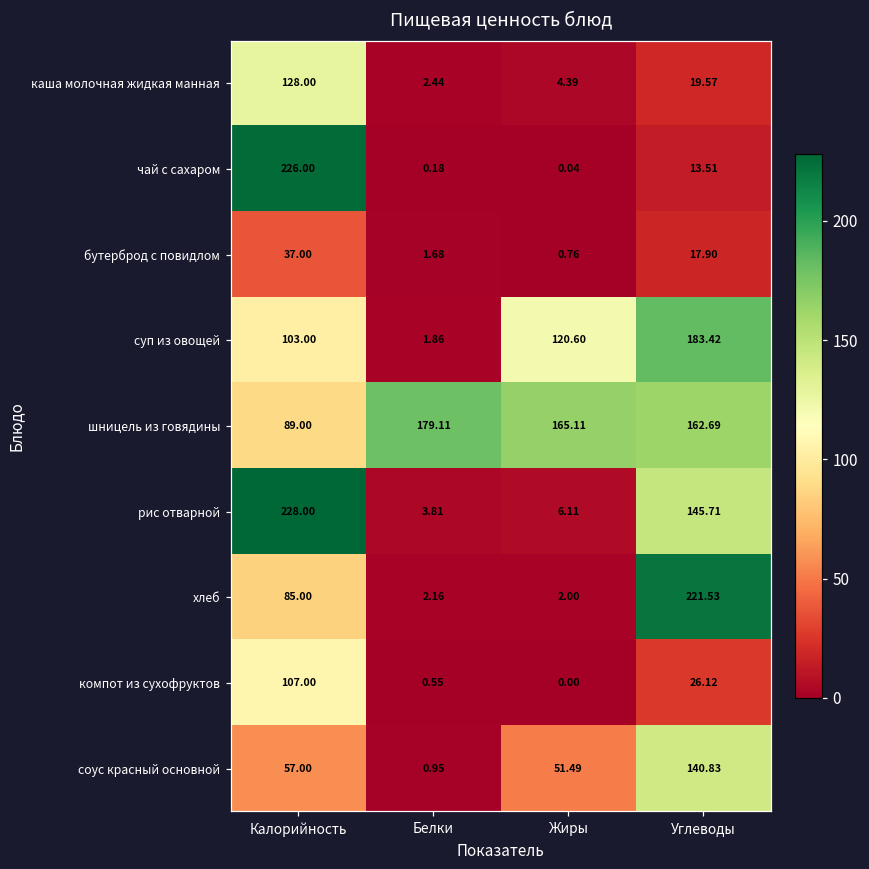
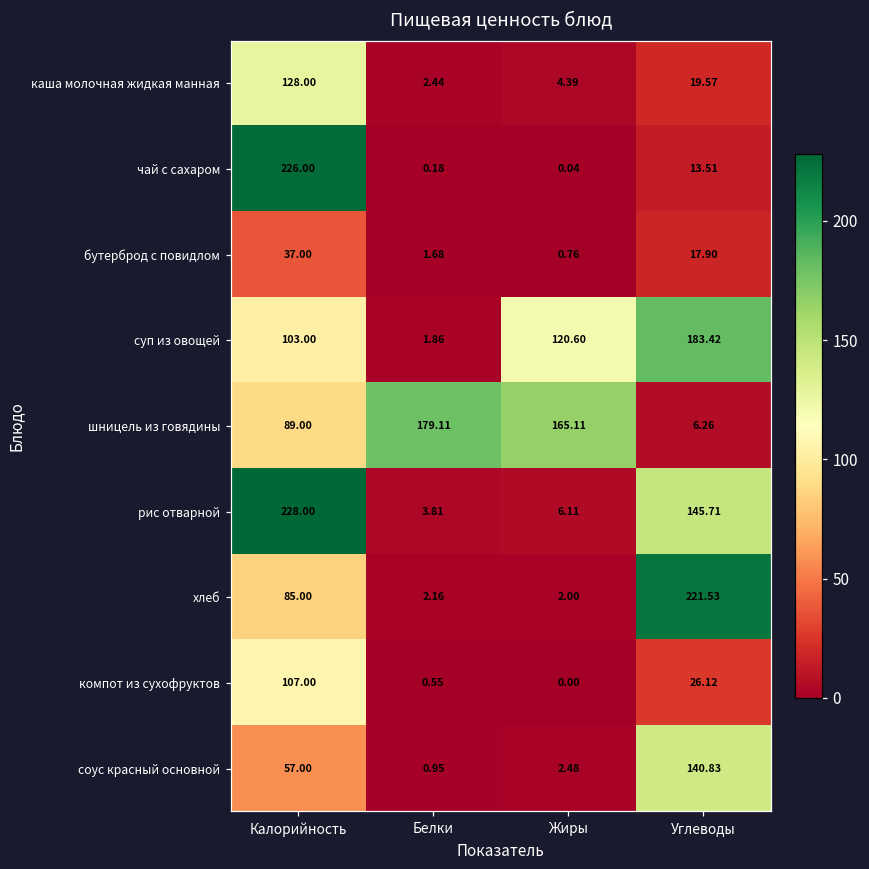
  {
    "каша молочная жидкая манная": {
      "Калорийность": 128.00,
      "Белки": 2.44,
      "Жиры": 4.39,
      "Углеводы": 19.57
    },
    "чай с сахаром": {
      "Калорийность": 226.00,
      "Белки": 0.18,
      "Жиры": 0.04,
      "Углеводы": 13.51
    },
    "бутерброд с повидлом": {
      "Калорийность": 37.00,
      "Белки": 1.68,
      "Жиры": 0.76,
      "Углеводы": 17.90
    },
    "суп из овощей": {
      "Калорийность": 103.00,
      "Белки": 1.86,
      "Жиры": 120.60,
      "Углеводы": 183.42
    },
    "шницель из говядины": {
      "Калорийность": 89.00,
      "Белки": 179.11,
      "Жиры": 165.11,
-     "Углеводы": 162.69
+     "Углеводы": 6.26
    },
    "рис отварной": {
      "Калорийность": 228.00,
      "Белки": 3.81,
      "Жиры": 6.11,
      "Углеводы": 145.71
    },
    "хлеб": {
      "Калорийность": 85.00,
      "Белки": 2.16,
      "Жиры": 2.00,
      "Углеводы": 221.53
    },
    "компот из сухофруктов": {
      "Калорийность": 107.00,
      "Белки": 0.55,
      "Жиры": 0.00,
      "Углеводы": 26.12
    },
    "соус красный основной": {
      "Калорийность": 57.00,
      "Белки": 0.95,
-     "Жиры": 51.49,
+     "Жиры": 2.48,
      "Углеводы": 140.83
    }
  }
